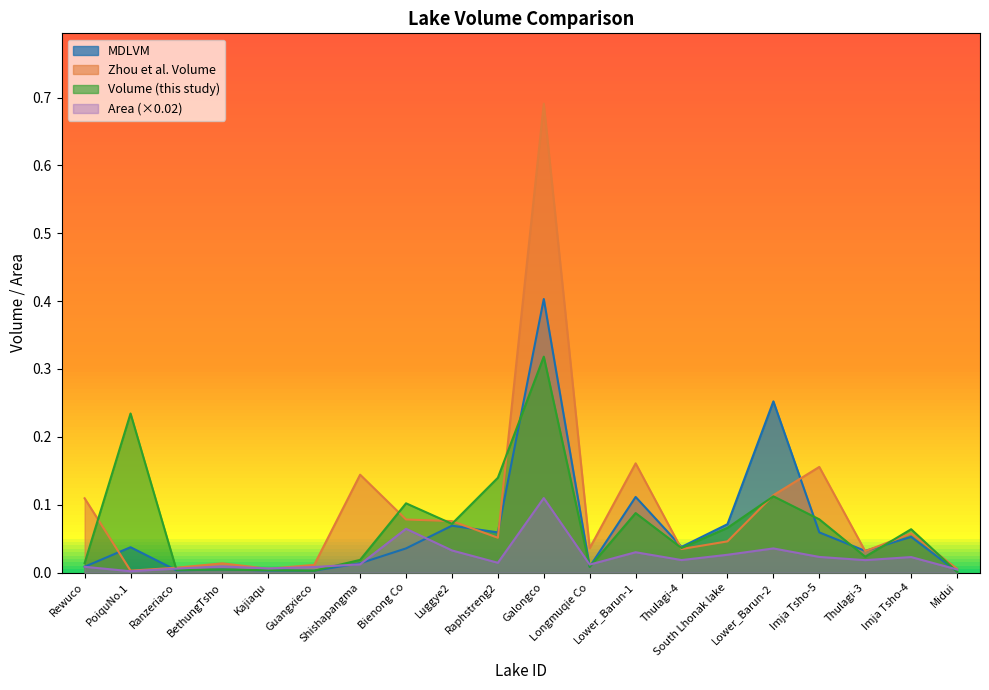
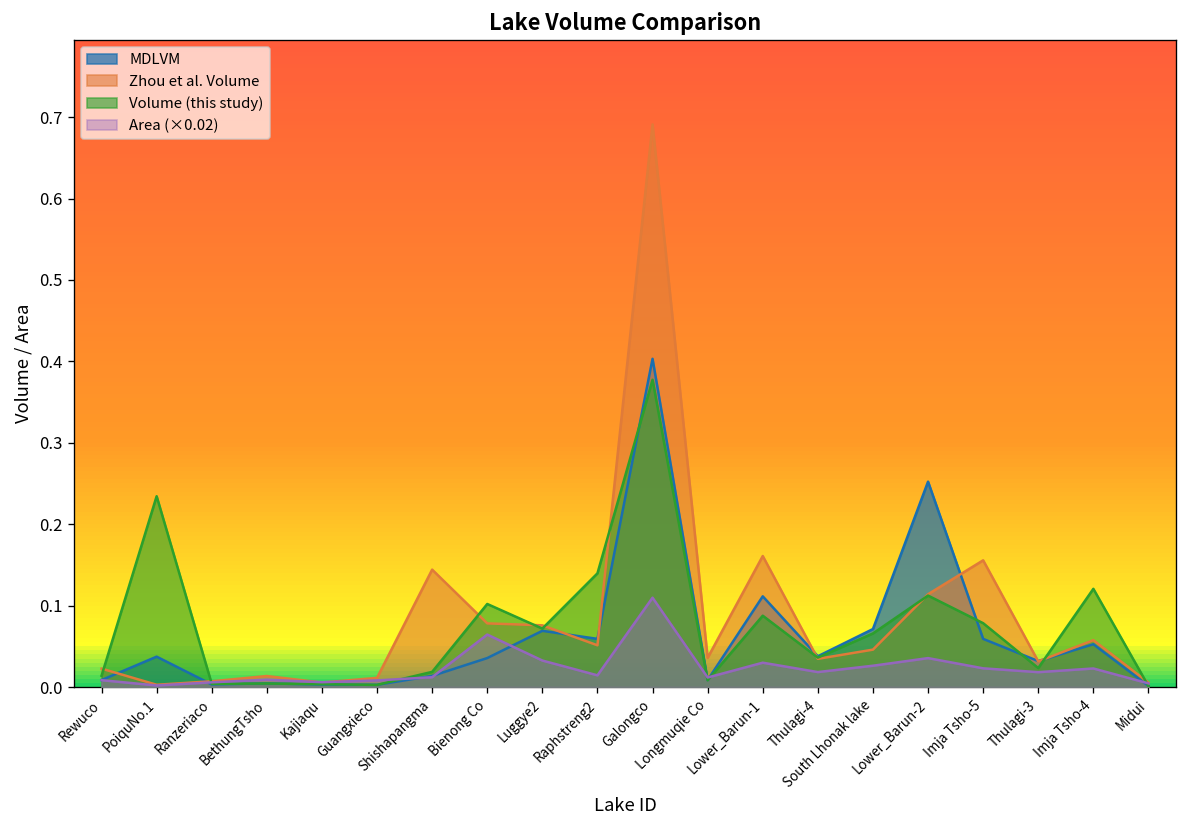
  {
    "MDLVM": {
      "PoiquNo.1": 0.04,
      "Bienong Co": 0.04,
      "Raphstreng2": 0.06,
      "Galongco": 0.40,
      "Lower_Barun-1": 0.11,
      "South Lhonak lake": 0.07,
      "Lower_Barun-2": 0.25,
      "Imja Tsho-5": 0.06,
      "Imja Tsho-4": 0.05
    },
    "Zhou et al. Volume": {
-     "Rewuco": 0.11,
+     "Rewuco": 0.02,
      "BethungTsho": 0.01,
      "Shishapangma": 0.14,
      "Bienong Co": 0.08,
      "Luggye2": 0.08,
      "Raphstreng2": 0.05,
      "Galongco": 0.69,
      "Longmuqie Co": 0.04,
      "Lower_Barun-1": 0.16,
      "South Lhonak lake": 0.05,
      "Imja Tsho-5": 0.16,
      "Imja Tsho-4": 0.06
    },
    "Volume (this study)": {
      "Rewuco": 0.01,
      "PoiquNo.1": 0.23,
      "Shishapangma": 0.02,
      "Bienong Co": 0.10,
      "Raphstreng2": 0.14,
-     "Galongco": 0.32,
+     "Galongco": 0.38,
      "Lower_Barun-1": 0.09,
      "South Lhonak lake": 0.07,
      "Imja Tsho-5": 0.08,
      "Thulagi-3": 0.02,
-     "Imja Tsho-4": 0.06
+     "Imja Tsho-4": 0.12
    },
    "Area (×0.02)": {
      "BethungTsho": 0.01,
      "Bienong Co": 0.06,
      "Luggye2": 0.03,
      "Raphstreng2": 0.01,
      "Galongco": 0.11,
      "Lower_Barun-1": 0.03,
      "Thulagi-4": 0.02,
      "South Lhonak lake": 0.03,
      "Lower_Barun-2": 0.04,
      "Imja Tsho-5": 0.02,
      "Thulagi-3": 0.02,
      "Imja Tsho-4": 0.02
    }
  }
